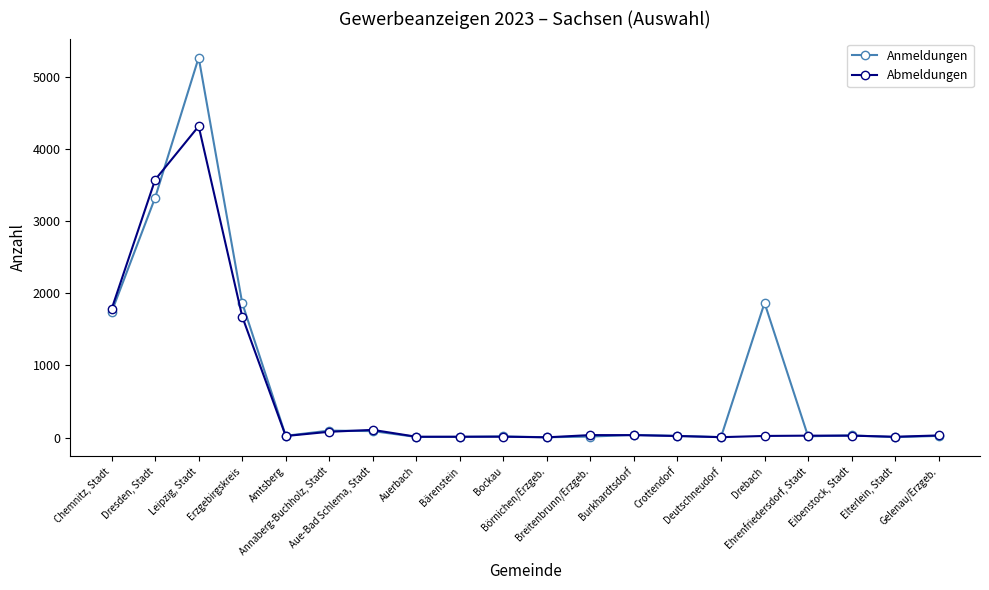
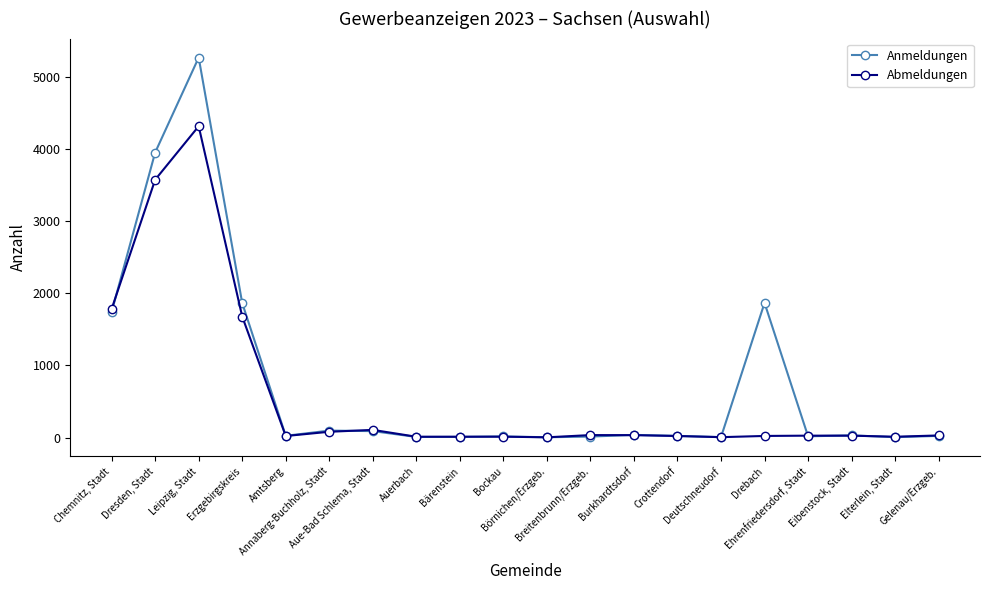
  {
    "Anmeldungen": {
      "Chemnitz, Stadt": 1700,
-     "Dresden, Stadt": 3300,
+     "Dresden, Stadt": 3900,
      "Leipzig, Stadt": 5300,
      "Erzgebirgskreis": 1900,
      "Drebach": 1900
    },
    "Abmeldungen": {
      "Chemnitz, Stadt": 1800,
      "Dresden, Stadt": 3600,
      "Leipzig, Stadt": 4300,
      "Erzgebirgskreis": 1700,
      "Drebach": 0
    }
  }
